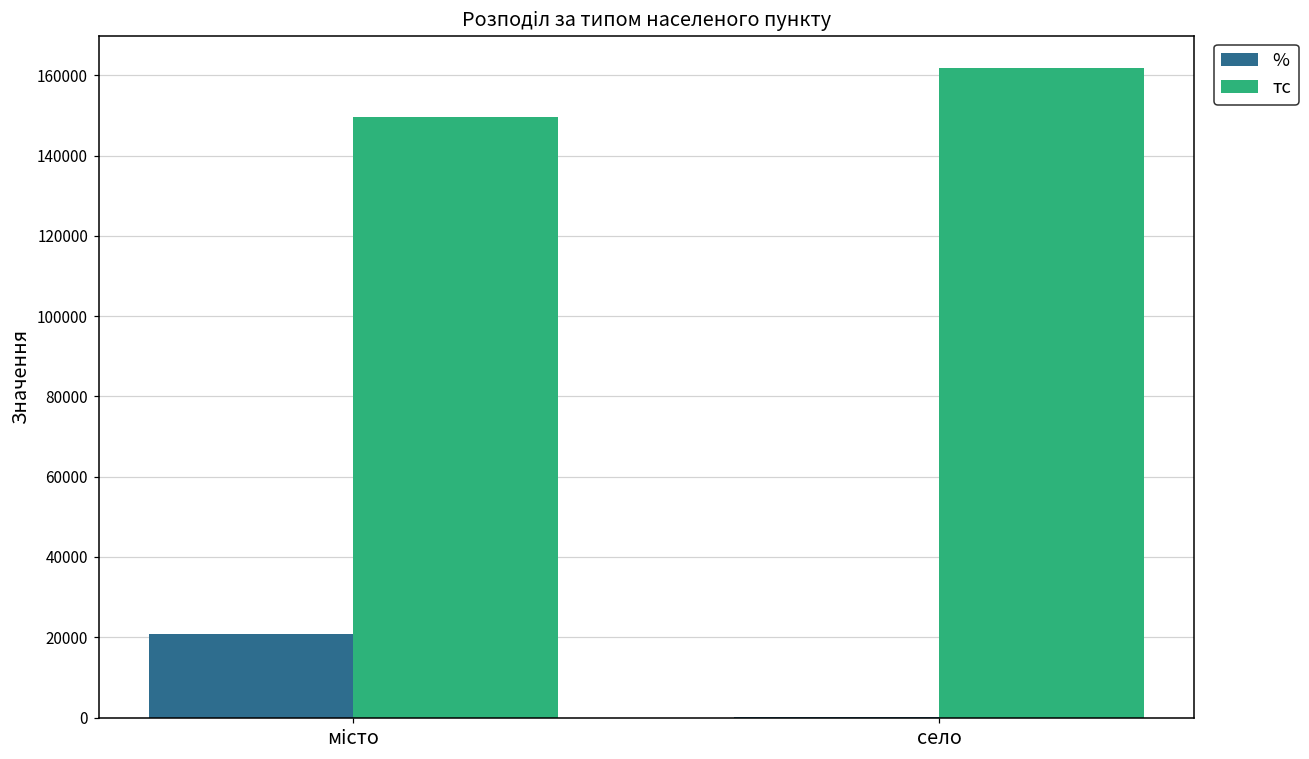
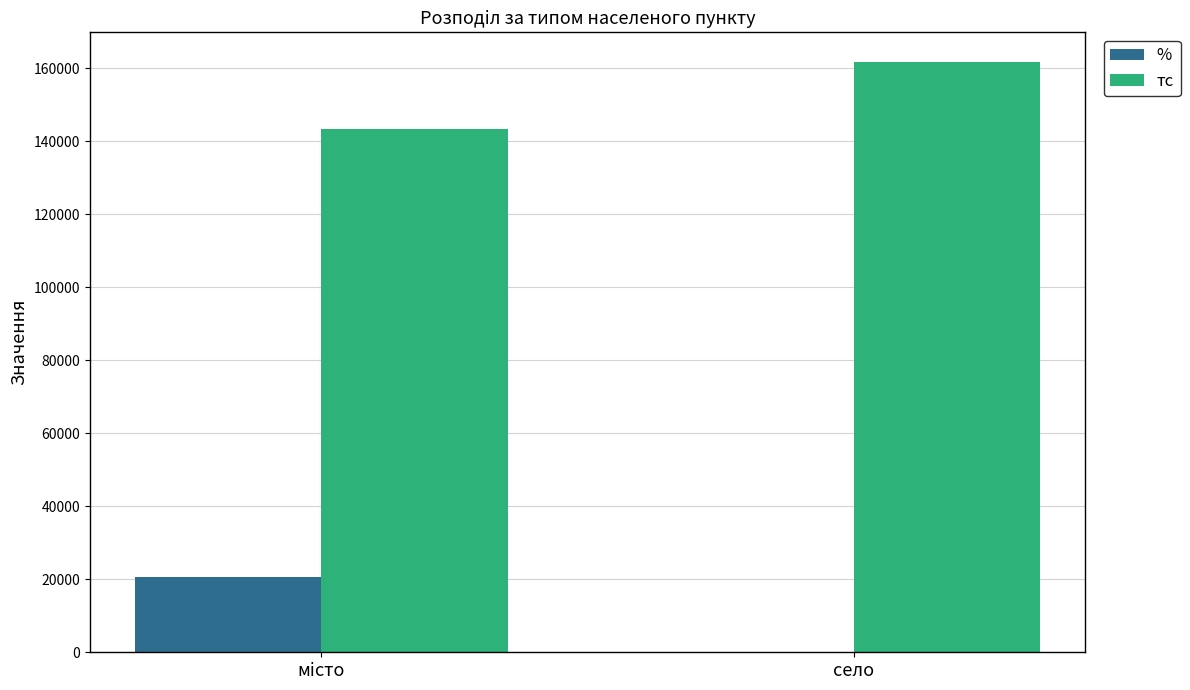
  {
    "%": {
      "місто": 21000
    },
    "тс": {
-     "місто": 150000,
+     "місто": 143000,
      "село": 162000
    }
  }
